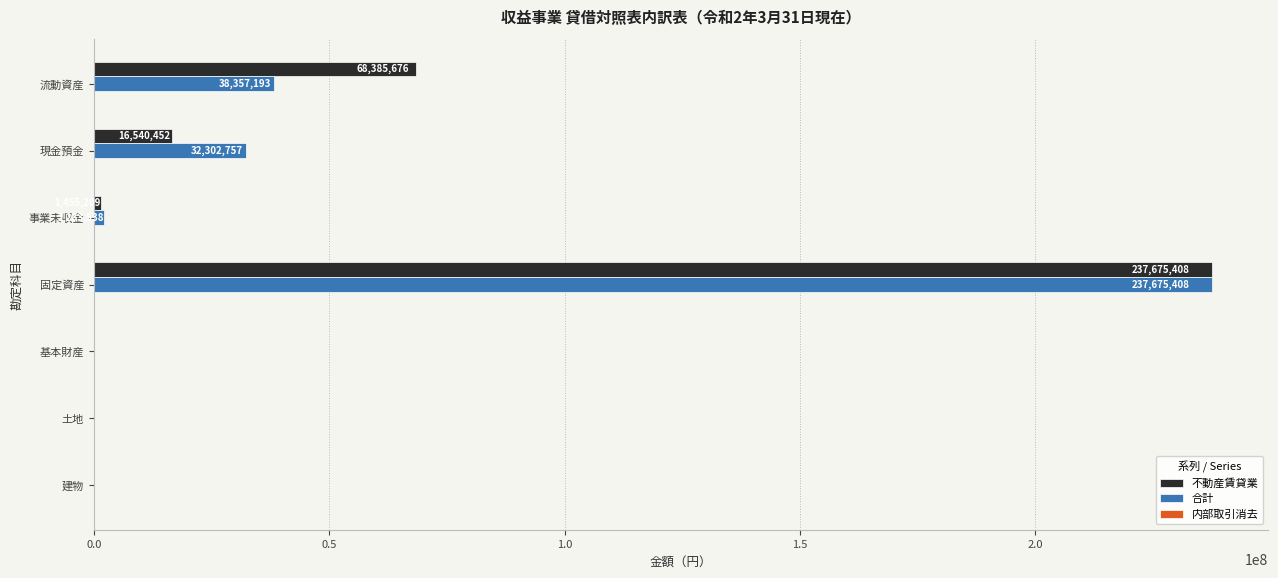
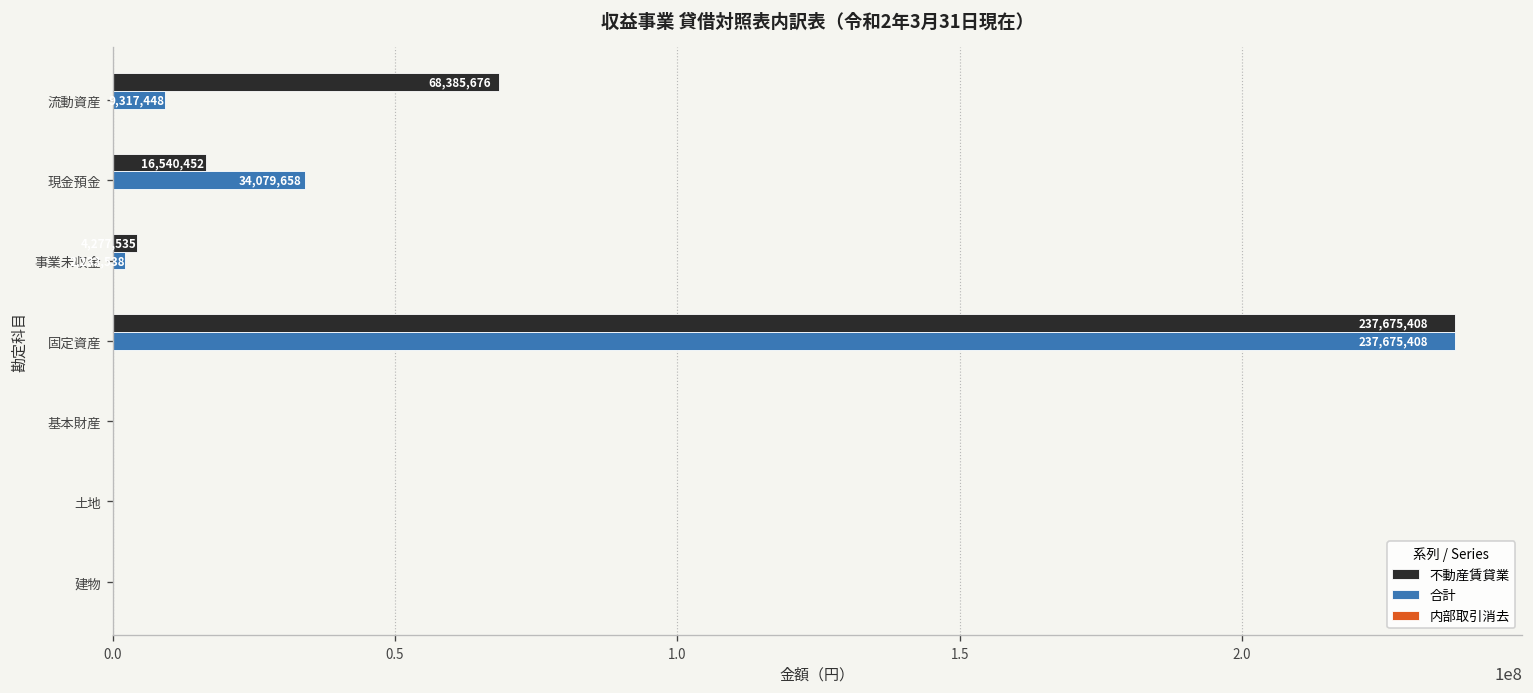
  {
    "不動産賃貸業": {
-     "事業未収金": "1000000",
+     "事業未収金": "4000000",
      "基本財産": "0",
      "土地": "0",
      "建物": "0"
    },
    "合計": {
-     "流動資産": "38,357,193",
-     "現金預金": "32,302,757",
+     "流動資産": "9,317,448",
+     "現金預金": "34,079,658",
      "固定資産": "237,675,408"
    },
    "内部取引消去": {
      "流動資産": "0",
      "現金預金": "0",
      "事業未収金": "0",
      "固定資産": "0",
      "基本財産": "0",
      "土地": "0",
      "建物": "0"
    }
  }
